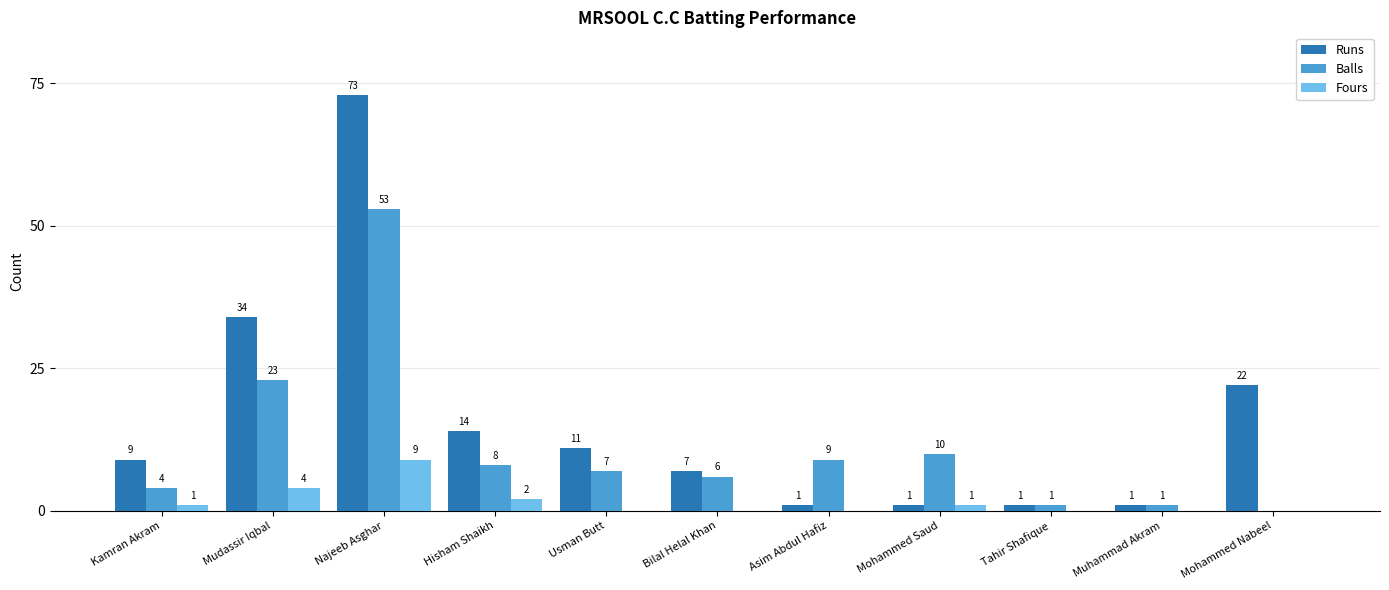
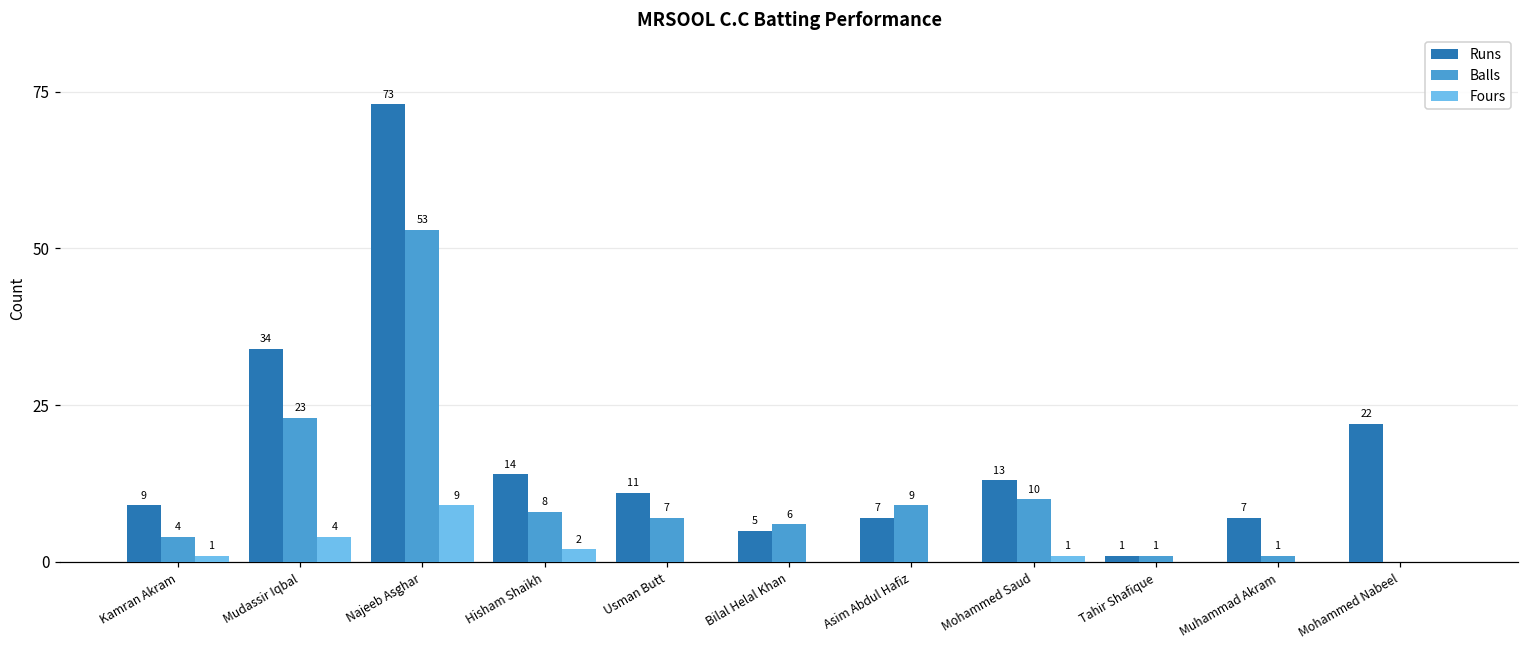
  {
    "Runs": {
      "Kamran Akram": 9,
      "Mudassir Iqbal": 34,
      "Najeeb Asghar": 73,
      "Hisham Shaikh": 14,
      "Usman Butt": 11,
-     "Bilal Helal Khan": 7,
-     "Asim Abdul Hafiz": 1,
-     "Mohammed Saud": 1,
+     "Bilal Helal Khan": 5,
+     "Asim Abdul Hafiz": 7,
+     "Mohammed Saud": 13,
      "Tahir Shafique": 1,
-     "Muhammad Akram": 1,
+     "Muhammad Akram": 7,
      "Mohammed Nabeel": 22
    }
  }
